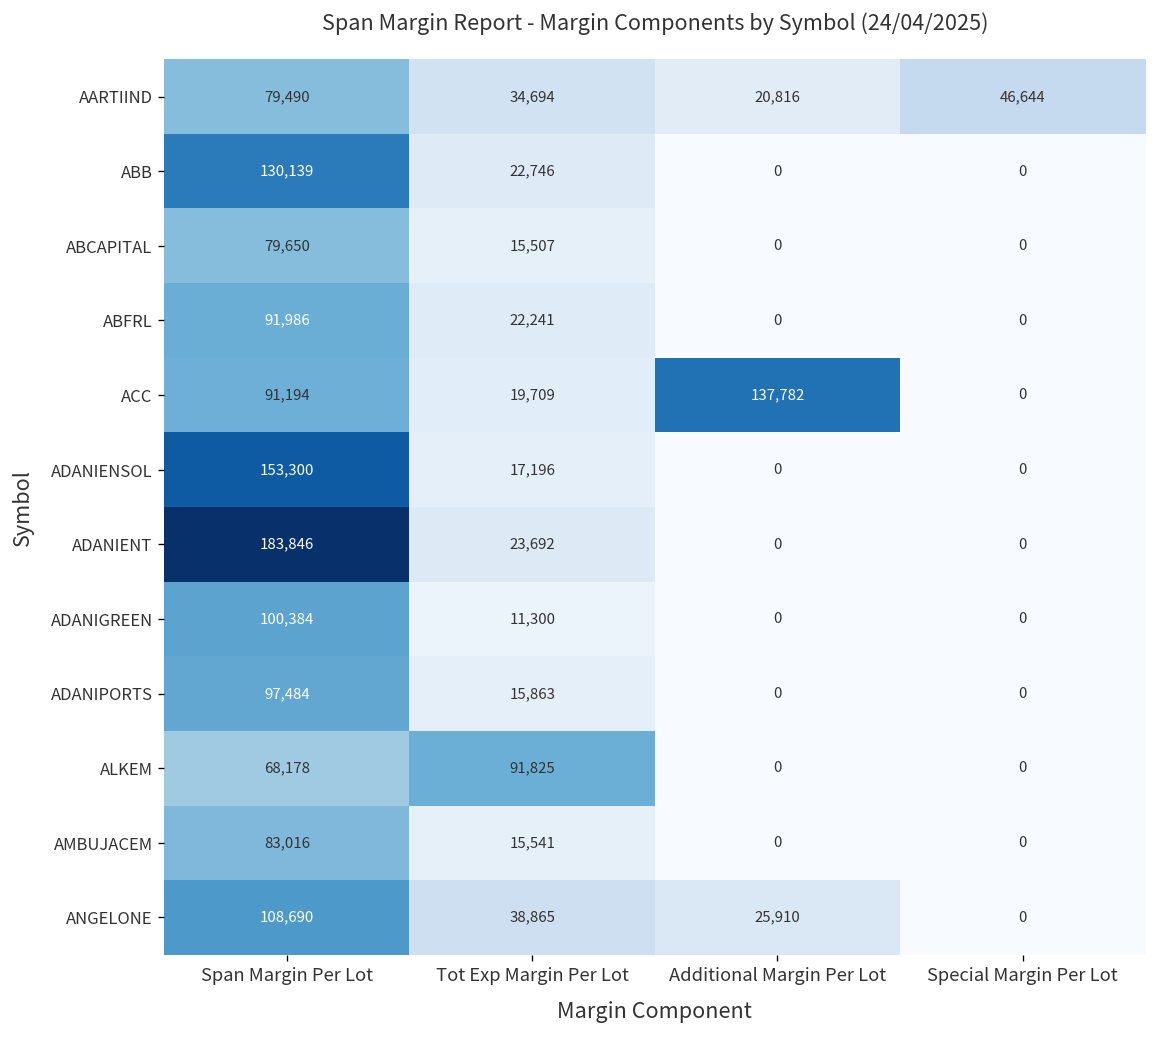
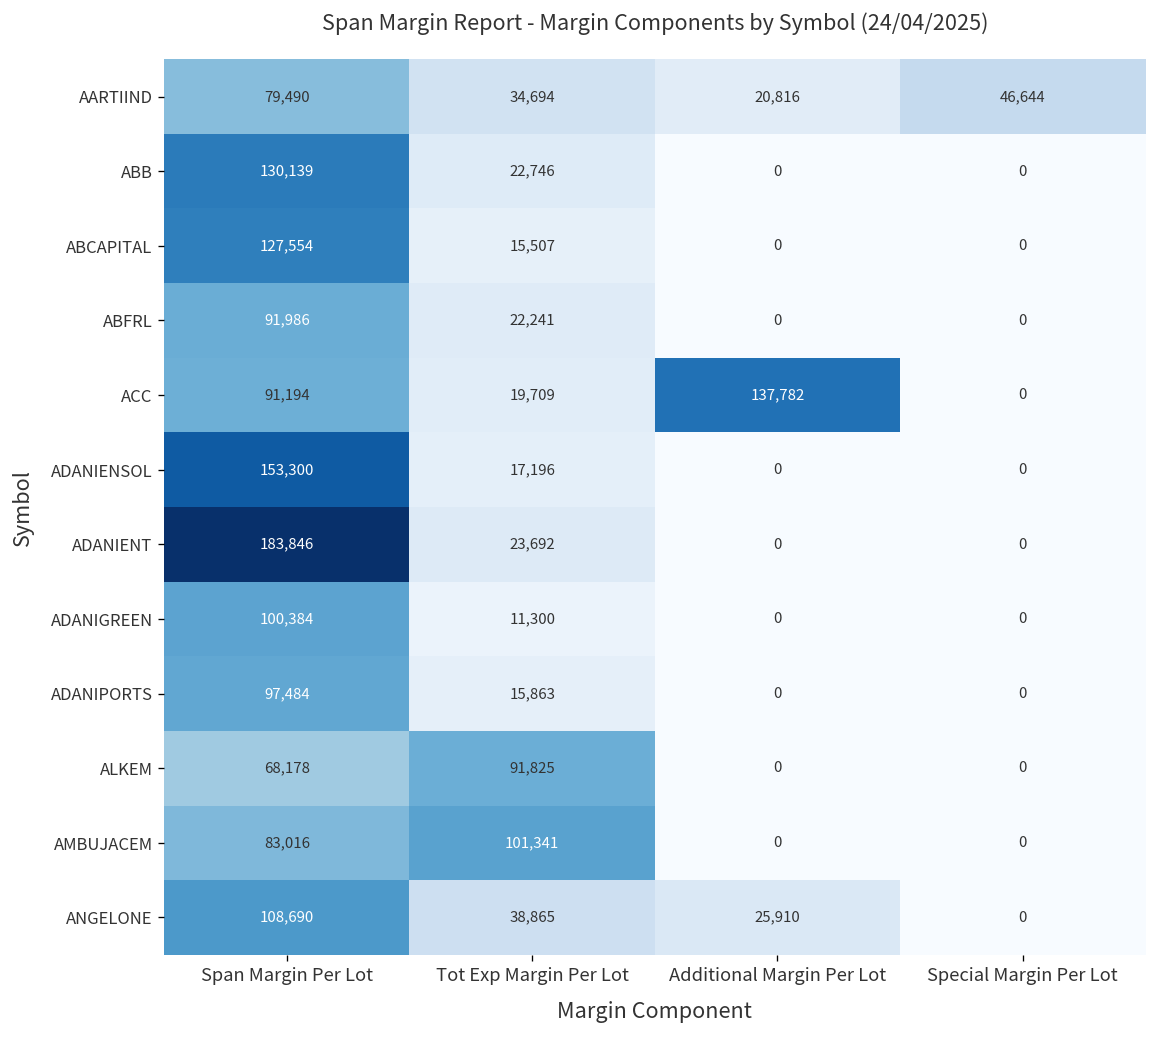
  {
    "AARTIIND": {
      "Span Margin Per Lot": "79,490",
      "Tot Exp Margin Per Lot": "34,694",
      "Additional Margin Per Lot": "20,816",
      "Special Margin Per Lot": "46,644"
    },
    "ABB": {
      "Span Margin Per Lot": "130,139",
      "Tot Exp Margin Per Lot": "22,746",
      "Additional Margin Per Lot": "0",
      "Special Margin Per Lot": "0"
    },
    "ABCAPITAL": {
-     "Span Margin Per Lot": "79,650",
+     "Span Margin Per Lot": "127,554",
      "Tot Exp Margin Per Lot": "15,507",
      "Additional Margin Per Lot": "0",
      "Special Margin Per Lot": "0"
    },
    "ABFRL": {
      "Span Margin Per Lot": "91,986",
      "Tot Exp Margin Per Lot": "22,241",
      "Additional Margin Per Lot": "0",
      "Special Margin Per Lot": "0"
    },
    "ACC": {
      "Span Margin Per Lot": "91,194",
      "Tot Exp Margin Per Lot": "19,709",
      "Additional Margin Per Lot": "137,782",
      "Special Margin Per Lot": "0"
    },
    "ADANIENSOL": {
      "Span Margin Per Lot": "153,300",
      "Tot Exp Margin Per Lot": "17,196",
      "Additional Margin Per Lot": "0",
      "Special Margin Per Lot": "0"
    },
    "ADANIENT": {
      "Span Margin Per Lot": "183,846",
      "Tot Exp Margin Per Lot": "23,692",
      "Additional Margin Per Lot": "0",
      "Special Margin Per Lot": "0"
    },
    "ADANIGREEN": {
      "Span Margin Per Lot": "100,384",
      "Tot Exp Margin Per Lot": "11,300",
      "Additional Margin Per Lot": "0",
      "Special Margin Per Lot": "0"
    },
    "ADANIPORTS": {
      "Span Margin Per Lot": "97,484",
      "Tot Exp Margin Per Lot": "15,863",
      "Additional Margin Per Lot": "0",
      "Special Margin Per Lot": "0"
    },
    "ALKEM": {
      "Span Margin Per Lot": "68,178",
      "Tot Exp Margin Per Lot": "91,825",
      "Additional Margin Per Lot": "0",
      "Special Margin Per Lot": "0"
    },
    "AMBUJACEM": {
      "Span Margin Per Lot": "83,016",
-     "Tot Exp Margin Per Lot": "15,541",
+     "Tot Exp Margin Per Lot": "101,341",
      "Additional Margin Per Lot": "0",
      "Special Margin Per Lot": "0"
    },
    "ANGELONE": {
      "Span Margin Per Lot": "108,690",
      "Tot Exp Margin Per Lot": "38,865",
      "Additional Margin Per Lot": "25,910",
      "Special Margin Per Lot": "0"
    }
  }
